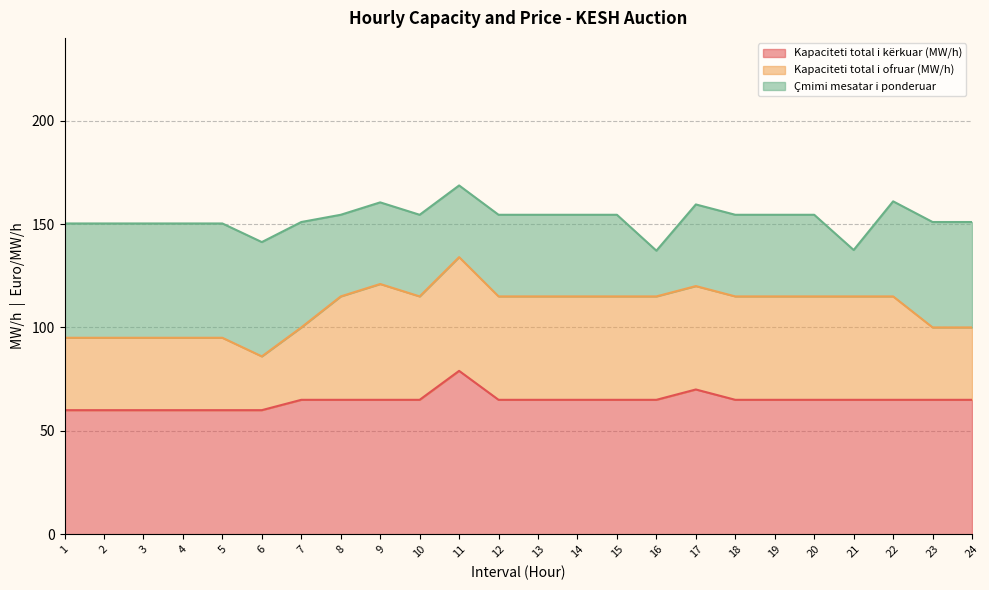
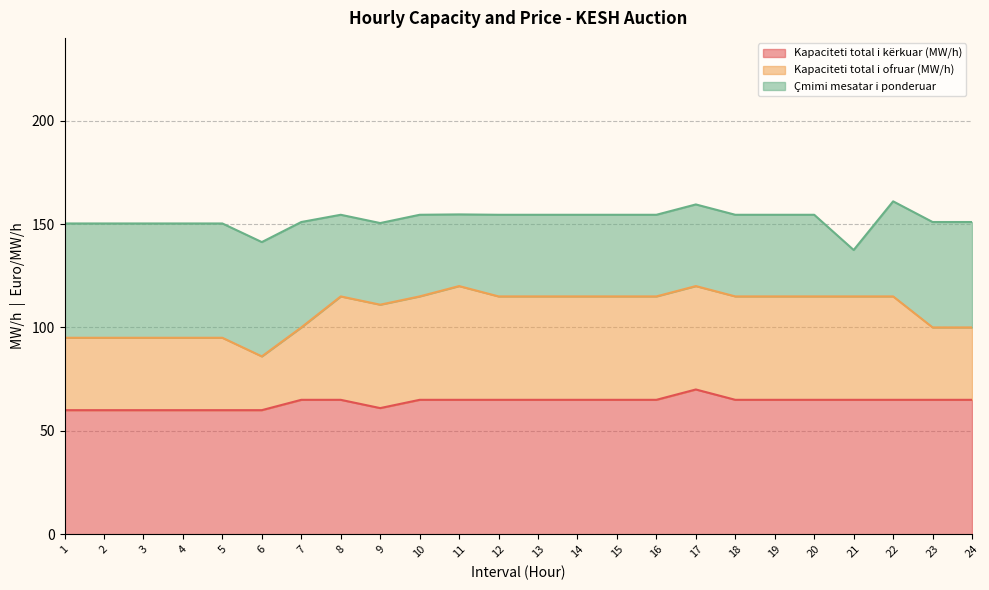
  {
    "Kapaciteti total i kërkuar (MW/h)": {
      "1": 60,
      "2": 60,
      "3": 60,
      "4": 60,
      "5": 60,
      "6": 60,
      "7": 65,
      "8": 65,
-     "9": 65,
+     "9": 61,
      "10": 65,
-     "11": 79,
+     "11": 65,
      "12": 65,
      "13": 65,
      "14": 65,
      "15": 65,
      "16": 65,
      "17": 70,
      "18": 65,
      "19": 65,
      "20": 65,
      "21": 65,
      "22": 65,
      "23": 65,
      "24": 65
    },
    "Kapaciteti total i ofruar (MW/h)": {
      "1": 35,
      "2": 35,
      "3": 35,
      "4": 35,
      "5": 35,
      "6": 26,
      "7": 35,
      "8": 50,
-     "9": 56,
+     "9": 50,
      "10": 50,
      "11": 55,
      "12": 50,
      "13": 50,
      "14": 50,
      "15": 50,
      "16": 50,
      "17": 50,
      "18": 50,
      "19": 50,
      "20": 50,
      "21": 50,
      "22": 50,
      "23": 35,
      "24": 35
    },
    "Çmimi mesatar i ponderuar": {
      "1": 55,
      "2": 55,
      "3": 55,
      "4": 55,
      "5": 55,
      "6": 55,
      "7": 51,
      "8": 39,
      "9": 39,
      "10": 39,
      "11": 35,
      "12": 39,
      "13": 39,
      "14": 39,
      "15": 39,
-     "16": 22,
+     "16": 39,
      "17": 39,
      "18": 39,
      "19": 39,
      "20": 39,
      "21": 22,
      "22": 46,
      "23": 51,
      "24": 51
    }
  }
